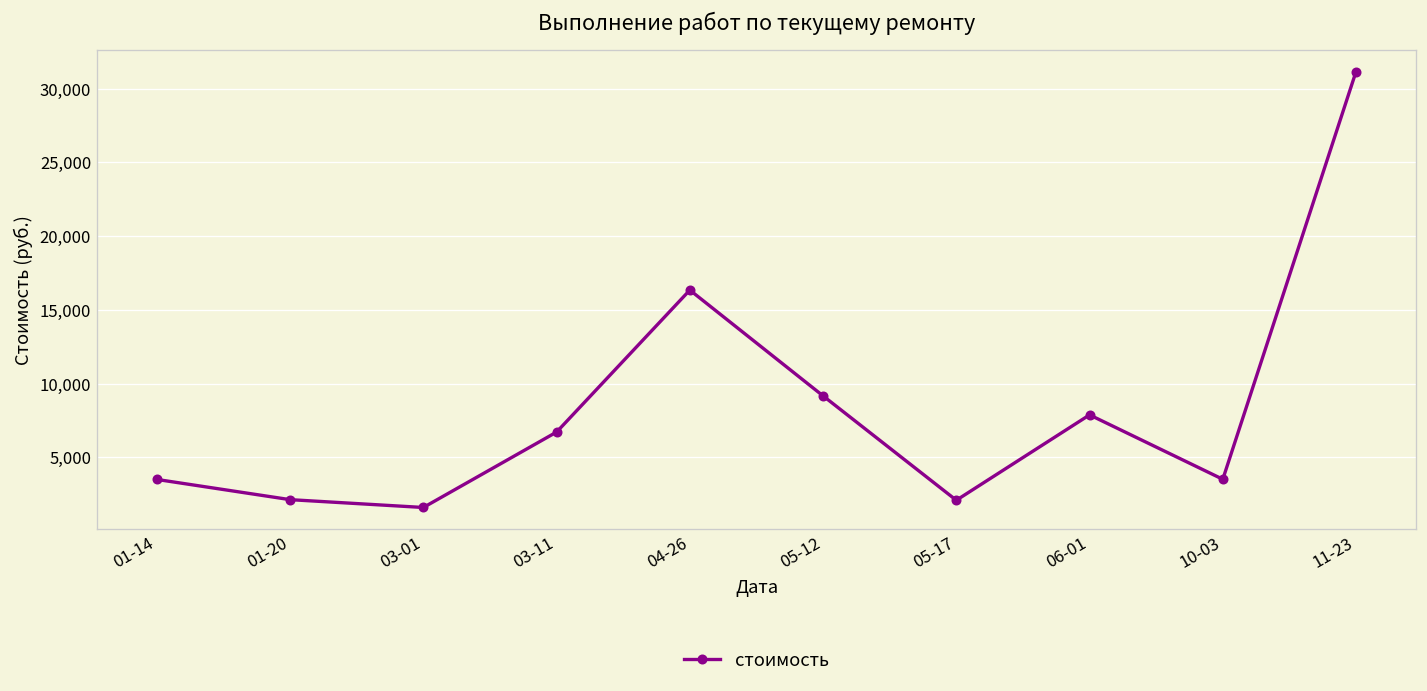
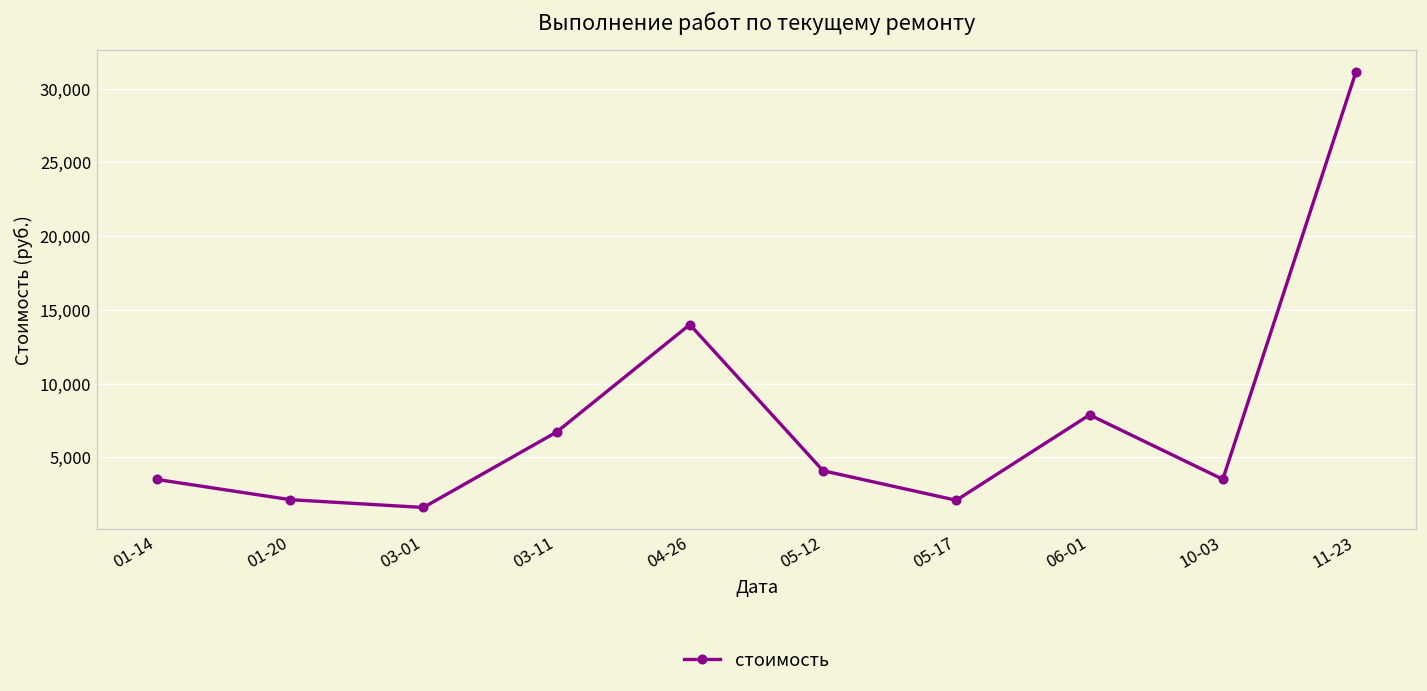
  {
    "01-14": "3,500",
    "01-20": "2,100",
    "03-01": "1,600",
    "03-11": "6,700",
-   "04-26": "16,300",
-   "05-12": "9,200",
+   "04-26": "14,000",
+   "05-12": "4,100",
    "05-17": "2,100",
    "06-01": "7,900",
    "10-03": "3,500",
    "11-23": "31,100"
  }
